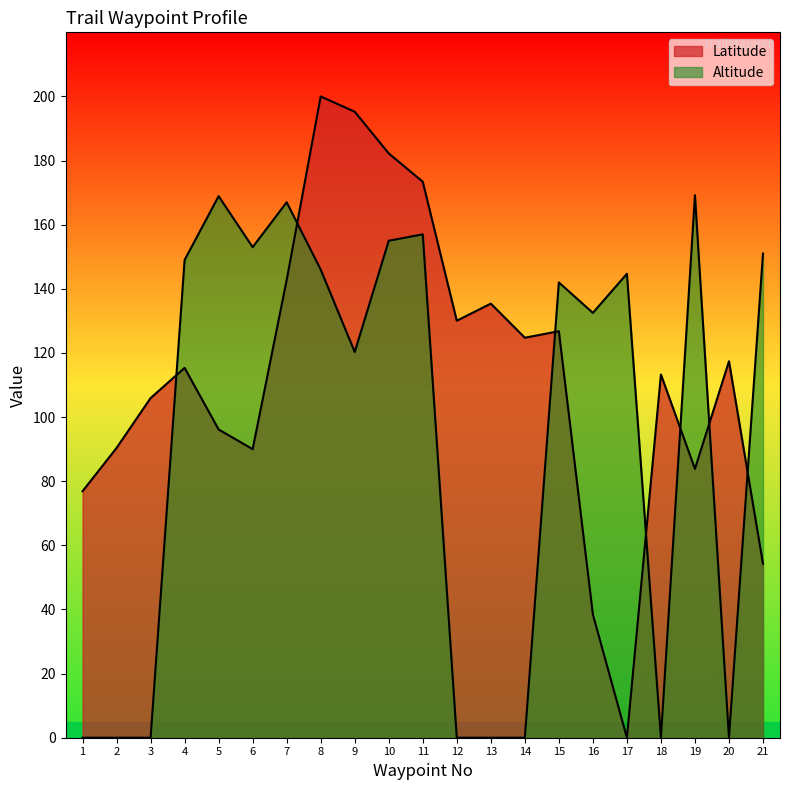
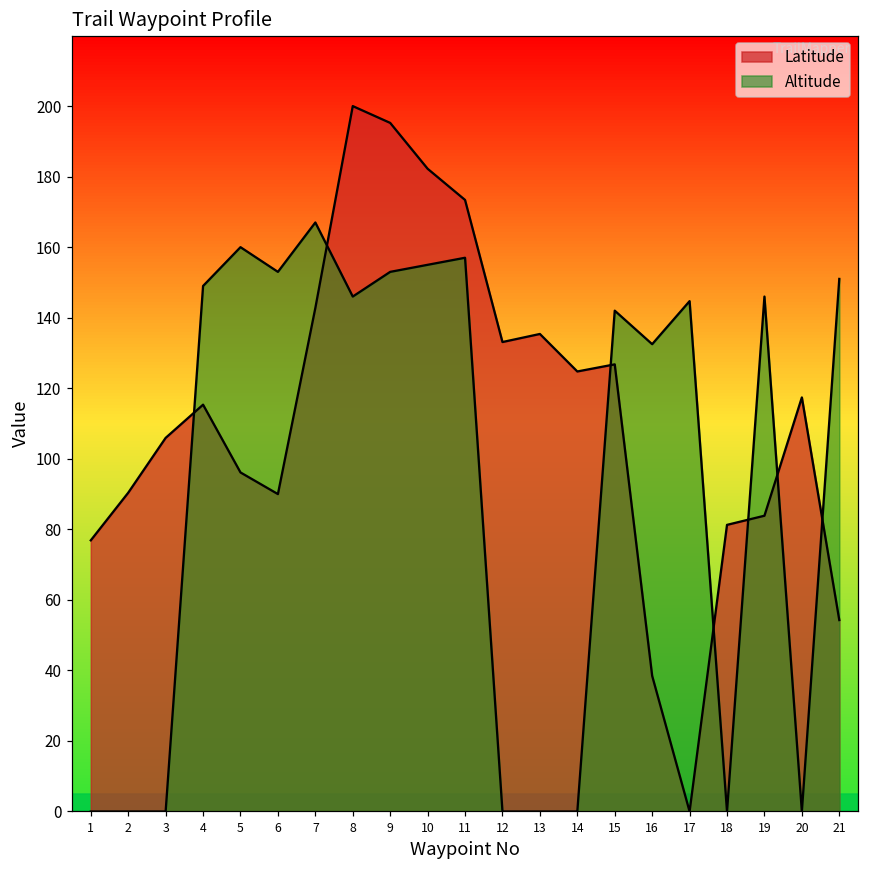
  {
    "Latitude": {
      "1": 77,
      "2": 90,
      "3": 106,
      "4": 115,
      "5": 96,
      "6": 90,
      "7": 143,
      "8": 200,
      "9": 195,
      "10": 182,
      "11": 173,
-     "12": 130,
+     "12": 133,
      "13": 135,
      "14": 125,
      "15": 127,
      "16": 38,
-     "18": 113,
+     "18": 81,
      "19": 84,
      "20": 117,
      "21": 54
    },
    "Altitude": {
      "4": 149,
-     "5": 169,
+     "5": 160,
      "6": 153,
      "7": 167,
      "8": 146,
-     "9": 120,
+     "9": 153,
      "10": 155,
      "11": 157,
      "15": 142,
      "16": 133,
      "17": 145,
-     "19": 169,
+     "19": 146,
      "21": 151
    }
  }
